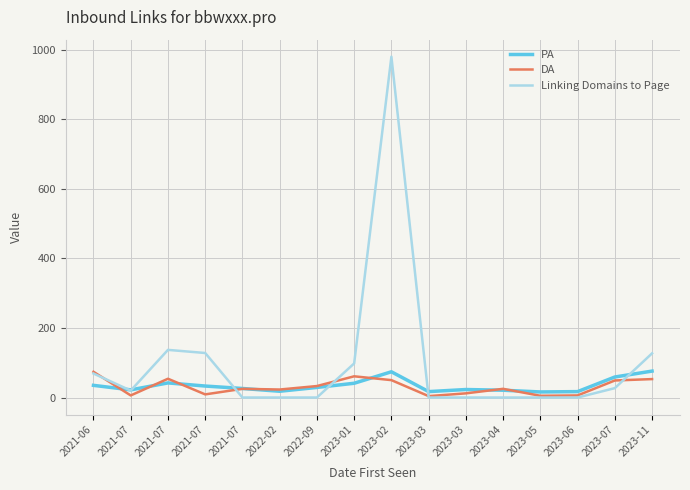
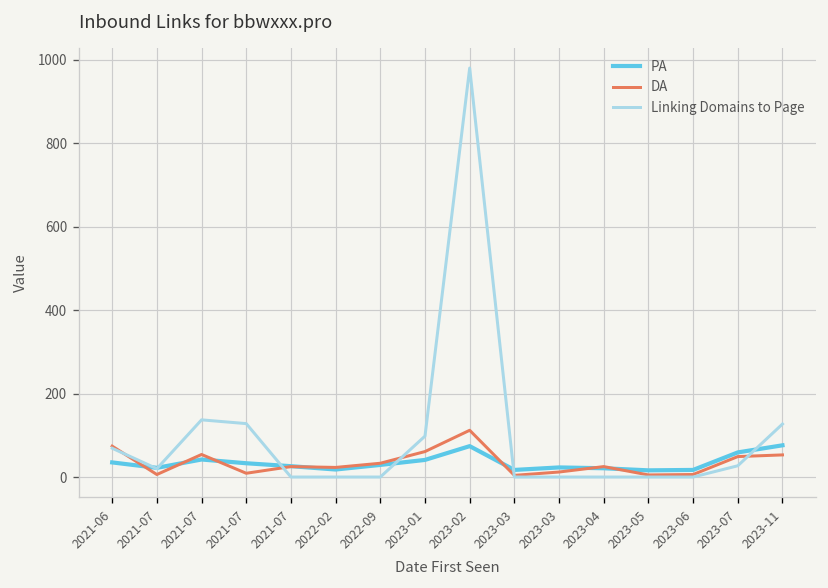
  {
    "PA": {
      "2021-06": 40,
      "2023-01": 40,
      "2023-02": 70,
      "2023-05": 20,
      "2023-06": 20,
      "2023-07": 60,
      "2023-11": 80
    },
    "DA": {
      "2023-01": 60,
-     "2023-02": 50,
+     "2023-02": 110,
      "2023-07": 50,
      "2023-11": 50
    },
    "Linking Domains to Page": {
      "2022-02": 0,
      "2022-09": 0,
      "2023-01": 100,
      "2023-02": 980,
      "2023-04": 0,
      "2023-07": 30,
      "2023-11": 130
    }
  }
